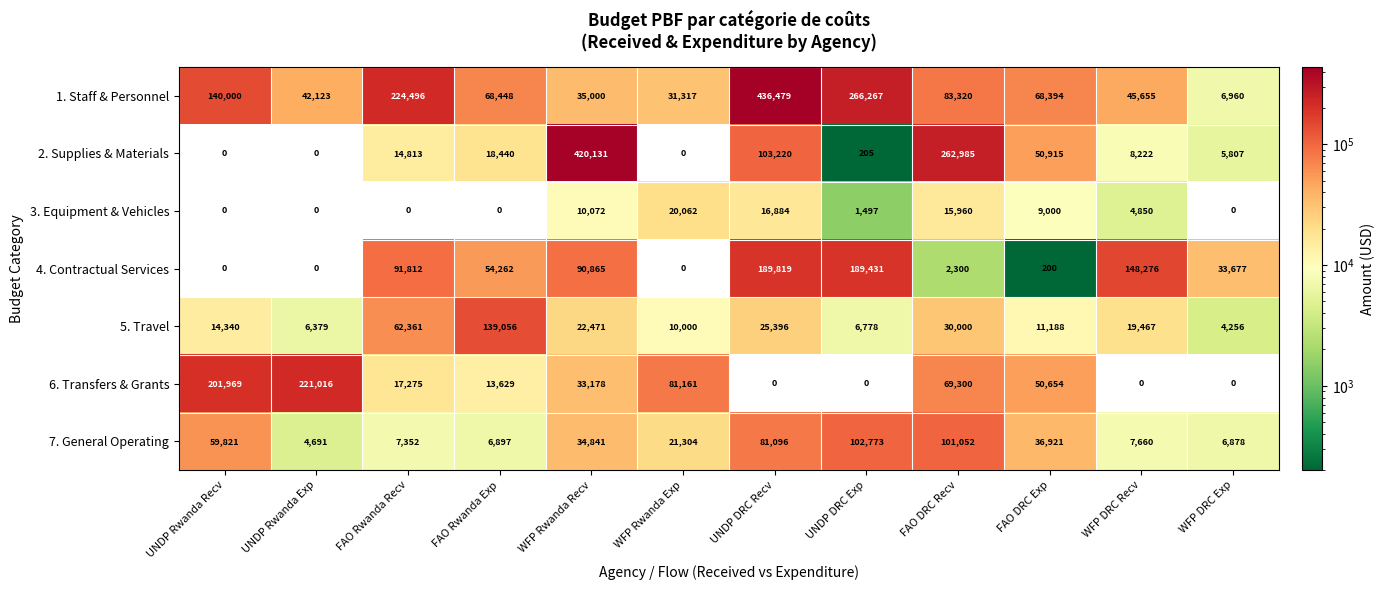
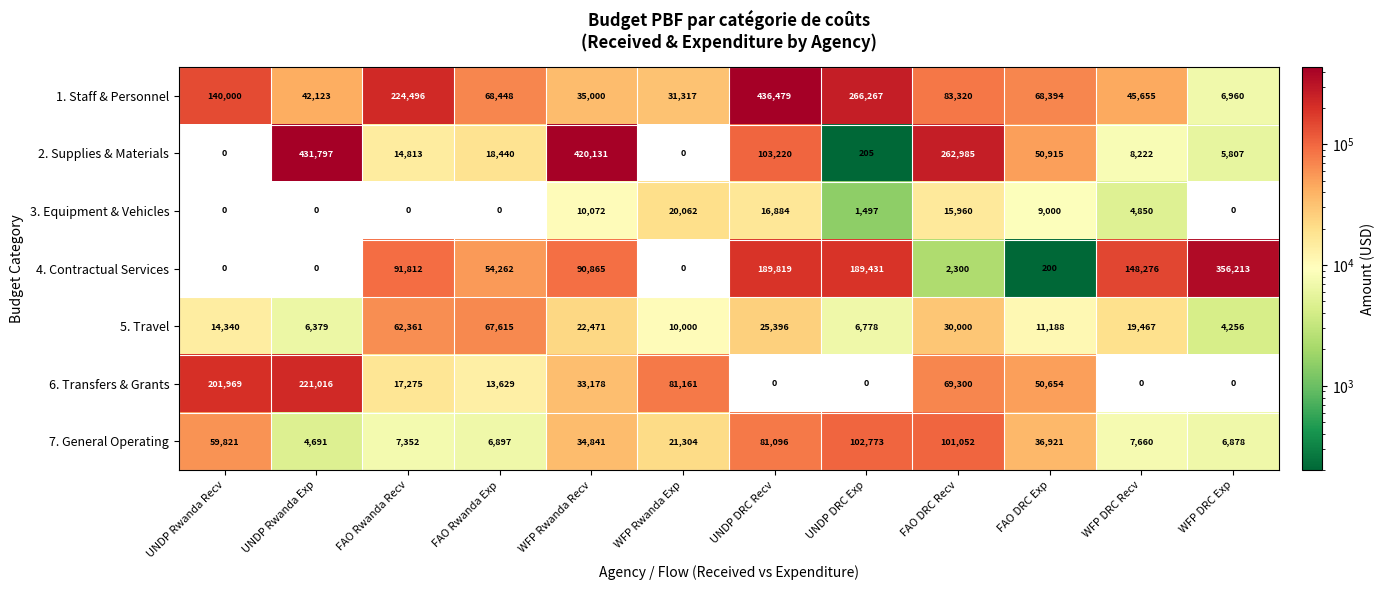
  {
    "1. Staff & Personnel": {
      "UNDP Rwanda Recv": "140,000",
      "UNDP Rwanda Exp": "42,123",
      "FAO Rwanda Recv": "224,496",
      "FAO Rwanda Exp": "68,448",
      "WFP Rwanda Recv": "35,000",
      "WFP Rwanda Exp": "31,317",
      "UNDP DRC Recv": "436,479",
      "UNDP DRC Exp": "266,267",
      "FAO DRC Recv": "83,320",
      "FAO DRC Exp": "68,394",
      "WFP DRC Recv": "45,655",
      "WFP DRC Exp": "6,960"
    },
    "2. Supplies & Materials": {
      "UNDP Rwanda Recv": "0",
-     "UNDP Rwanda Exp": "0",
+     "UNDP Rwanda Exp": "431,797",
      "FAO Rwanda Recv": "14,813",
      "FAO Rwanda Exp": "18,440",
      "WFP Rwanda Recv": "420,131",
      "WFP Rwanda Exp": "0",
      "UNDP DRC Recv": "103,220",
      "UNDP DRC Exp": "205",
      "FAO DRC Recv": "262,985",
      "FAO DRC Exp": "50,915",
      "WFP DRC Recv": "8,222",
      "WFP DRC Exp": "5,807"
    },
    "3. Equipment & Vehicles": {
      "UNDP Rwanda Recv": "0",
      "UNDP Rwanda Exp": "0",
      "FAO Rwanda Recv": "0",
      "FAO Rwanda Exp": "0",
      "WFP Rwanda Recv": "10,072",
      "WFP Rwanda Exp": "20,062",
      "UNDP DRC Recv": "16,884",
      "UNDP DRC Exp": "1,497",
      "FAO DRC Recv": "15,960",
      "FAO DRC Exp": "9,000",
      "WFP DRC Recv": "4,850",
      "WFP DRC Exp": "0"
    },
    "4. Contractual Services": {
      "UNDP Rwanda Recv": "0",
      "UNDP Rwanda Exp": "0",
      "FAO Rwanda Recv": "91,812",
      "FAO Rwanda Exp": "54,262",
      "WFP Rwanda Recv": "90,865",
      "WFP Rwanda Exp": "0",
      "UNDP DRC Recv": "189,819",
      "UNDP DRC Exp": "189,431",
      "FAO DRC Recv": "2,300",
      "FAO DRC Exp": "200",
      "WFP DRC Recv": "148,276",
-     "WFP DRC Exp": "33,677"
+     "WFP DRC Exp": "356,213"
    },
    "5. Travel": {
      "UNDP Rwanda Recv": "14,340",
      "UNDP Rwanda Exp": "6,379",
      "FAO Rwanda Recv": "62,361",
-     "FAO Rwanda Exp": "139,056",
+     "FAO Rwanda Exp": "67,615",
      "WFP Rwanda Recv": "22,471",
      "WFP Rwanda Exp": "10,000",
      "UNDP DRC Recv": "25,396",
      "UNDP DRC Exp": "6,778",
      "FAO DRC Recv": "30,000",
      "FAO DRC Exp": "11,188",
      "WFP DRC Recv": "19,467",
      "WFP DRC Exp": "4,256"
    },
    "6. Transfers & Grants": {
      "UNDP Rwanda Recv": "201,969",
      "UNDP Rwanda Exp": "221,016",
      "FAO Rwanda Recv": "17,275",
      "FAO Rwanda Exp": "13,629",
      "WFP Rwanda Recv": "33,178",
      "WFP Rwanda Exp": "81,161",
      "UNDP DRC Recv": "0",
      "UNDP DRC Exp": "0",
      "FAO DRC Recv": "69,300",
      "FAO DRC Exp": "50,654",
      "WFP DRC Recv": "0",
      "WFP DRC Exp": "0"
    },
    "7. General Operating": {
      "UNDP Rwanda Recv": "59,821",
      "UNDP Rwanda Exp": "4,691",
      "FAO Rwanda Recv": "7,352",
      "FAO Rwanda Exp": "6,897",
      "WFP Rwanda Recv": "34,841",
      "WFP Rwanda Exp": "21,304",
      "UNDP DRC Recv": "81,096",
      "UNDP DRC Exp": "102,773",
      "FAO DRC Recv": "101,052",
      "FAO DRC Exp": "36,921",
      "WFP DRC Recv": "7,660",
      "WFP DRC Exp": "6,878"
    }
  }
